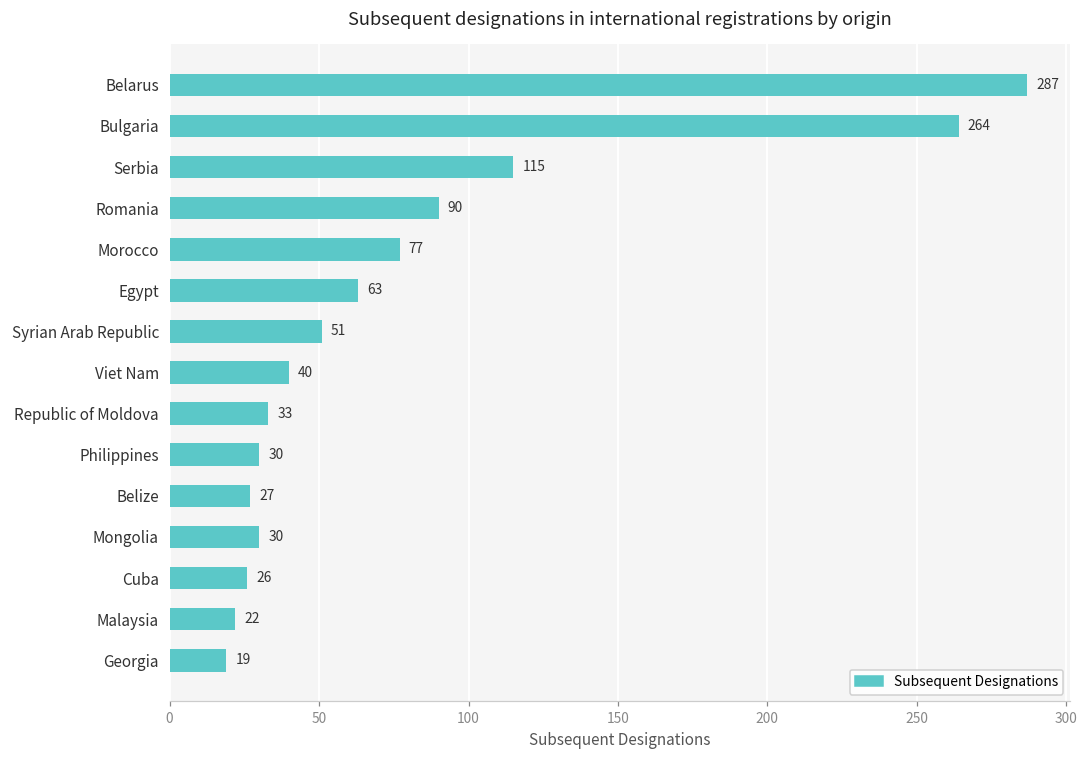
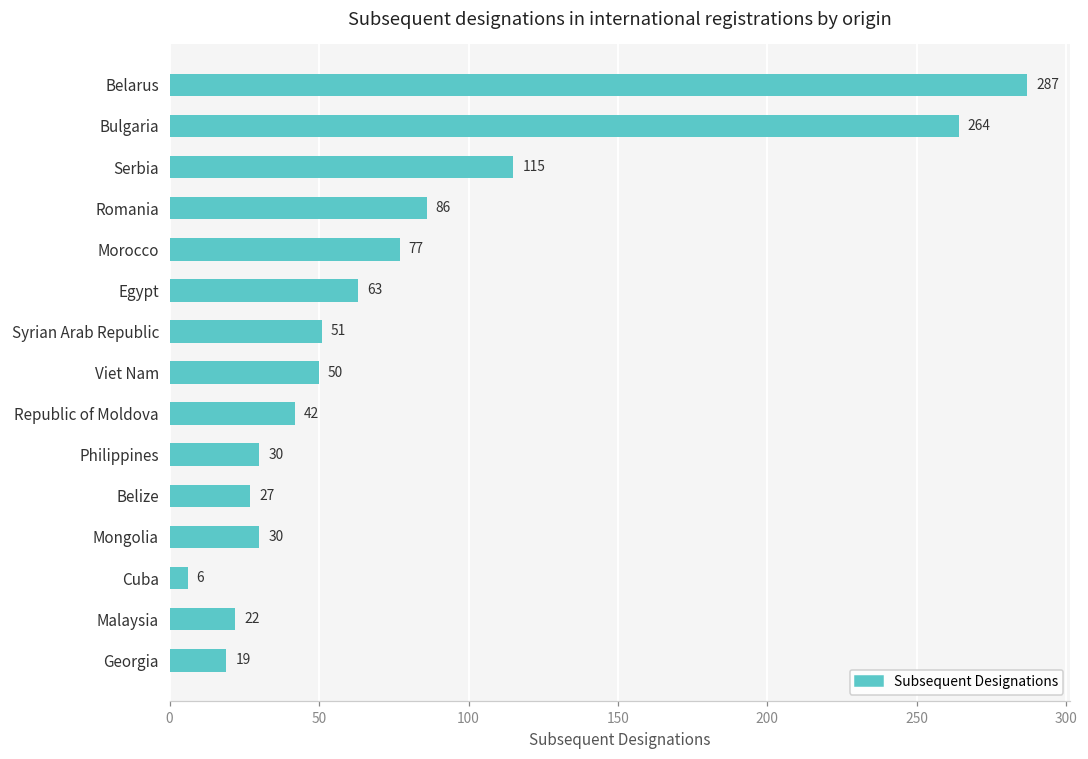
  {
    "Belarus": 287,
    "Bulgaria": 264,
    "Serbia": 115,
-   "Romania": 90,
+   "Romania": 86,
    "Morocco": 77,
    "Egypt": 63,
    "Syrian Arab Republic": 51,
-   "Viet Nam": 40,
-   "Republic of Moldova": 33,
+   "Viet Nam": 50,
+   "Republic of Moldova": 42,
    "Philippines": 30,
    "Belize": 27,
    "Mongolia": 30,
-   "Cuba": 26,
+   "Cuba": 6,
    "Malaysia": 22,
    "Georgia": 19
  }
